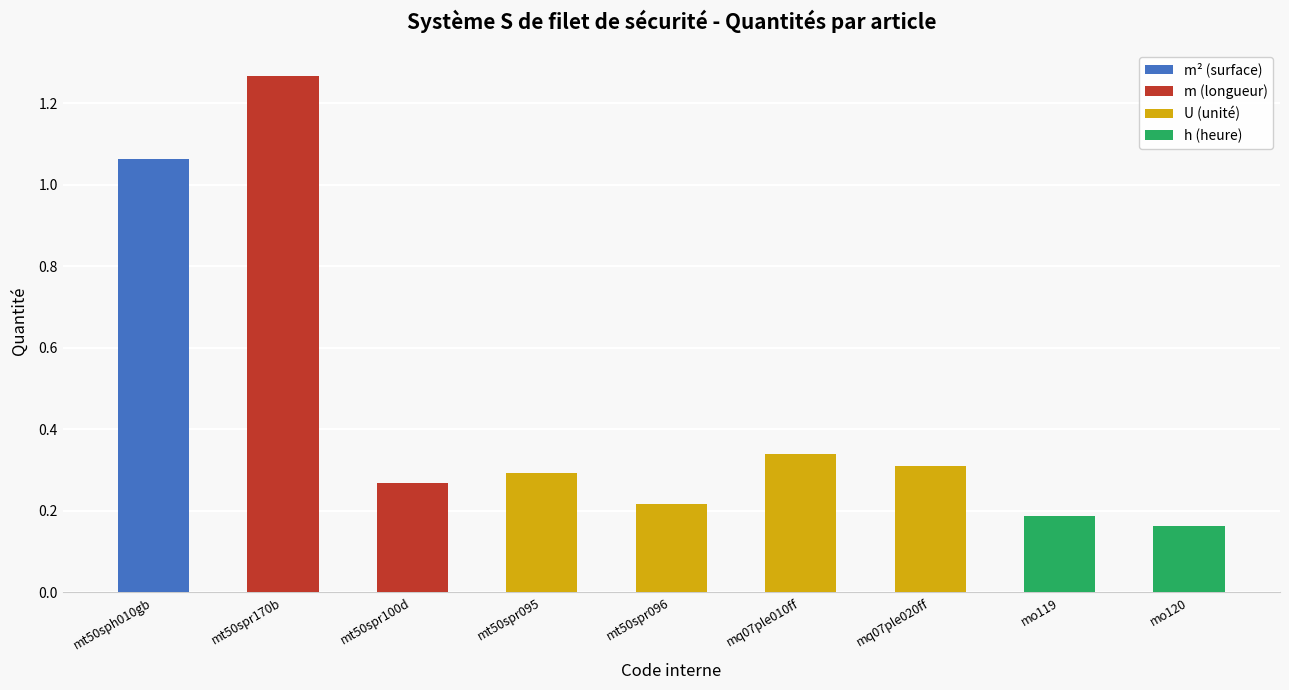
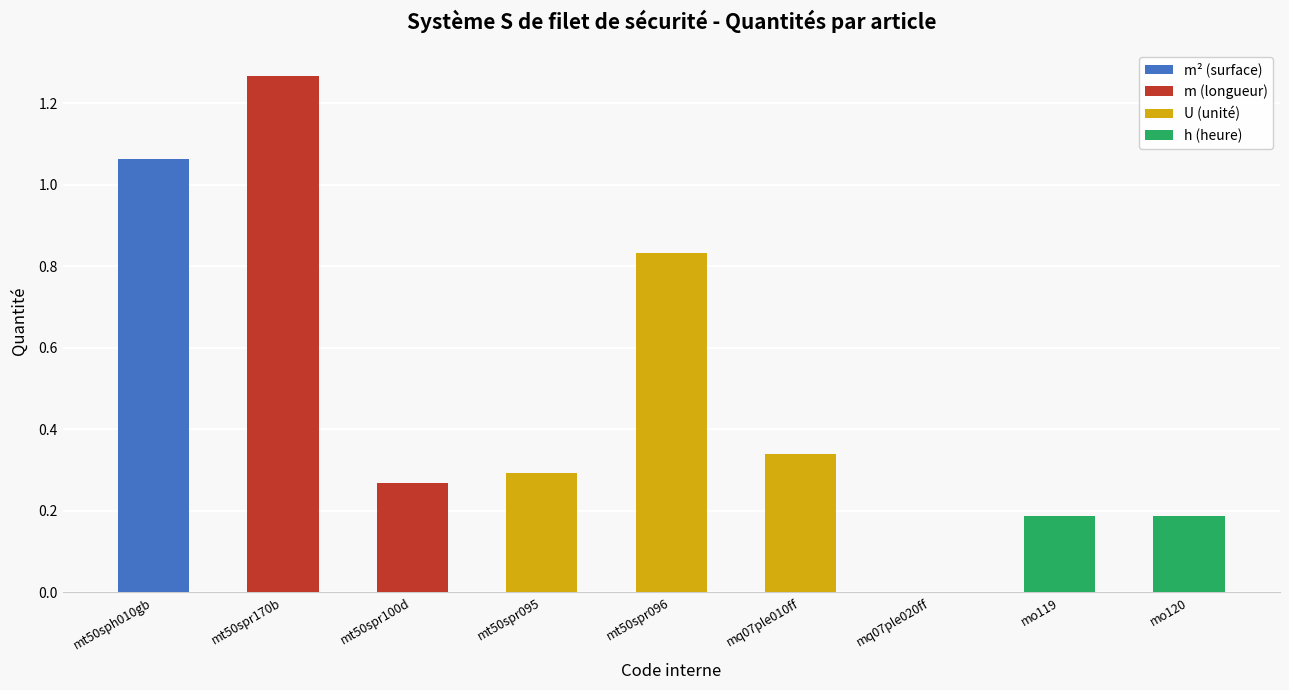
  {
    "mt50sph010gb": 1.06,
    "mt50spr170b": 1.27,
    "mt50spr100d": 0.27,
    "mt50spr095": 0.29,
-   "mt50spr096": 0.22,
+   "mt50spr096": 0.83,
    "mq07ple010ff": 0.34,
-   "mq07ple020ff": 0.31,
+   "mq07ple020ff": 0.00,
    "mo119": 0.19,
-   "mo120": 0.16
+   "mo120": 0.19
  }
